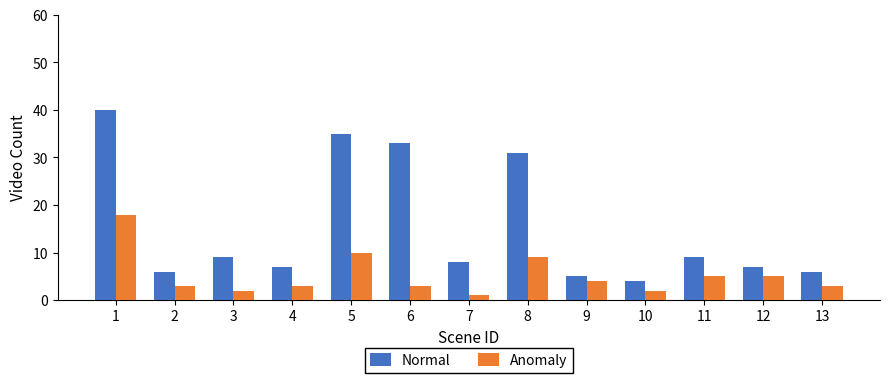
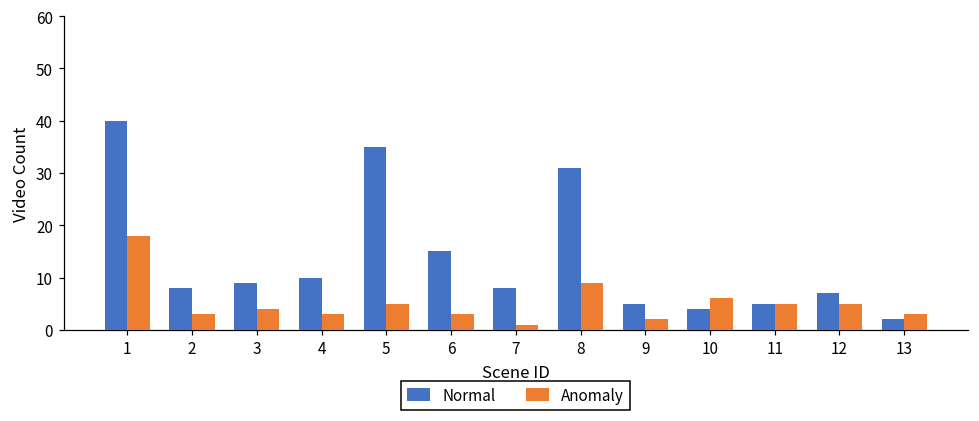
  {
    "Normal": {
      "1": 40,
-     "2": 6,
+     "2": 8,
      "3": 9,
-     "4": 7,
+     "4": 10,
      "5": 35,
-     "6": 33,
+     "6": 15,
      "7": 8,
      "8": 31,
      "9": 5,
      "10": 4,
-     "11": 9,
+     "11": 5,
      "12": 7,
-     "13": 6
+     "13": 2
    },
    "Anomaly": {
      "1": 18,
      "2": 3,
-     "3": 2,
+     "3": 4,
      "4": 3,
-     "5": 10,
+     "5": 5,
      "6": 3,
      "7": 1,
      "8": 9,
-     "9": 4,
-     "10": 2,
+     "9": 2,
+     "10": 6,
      "11": 5,
      "12": 5,
      "13": 3
    }
  }
